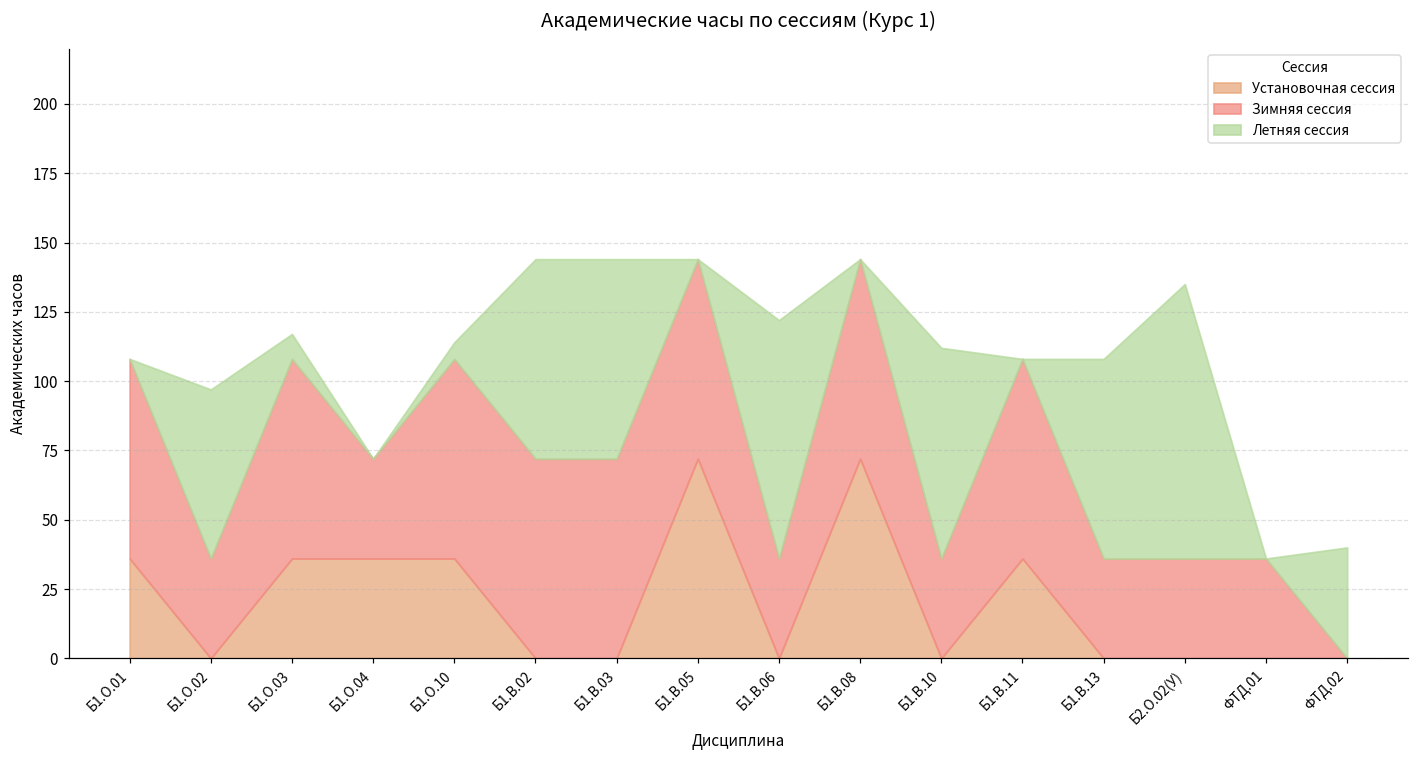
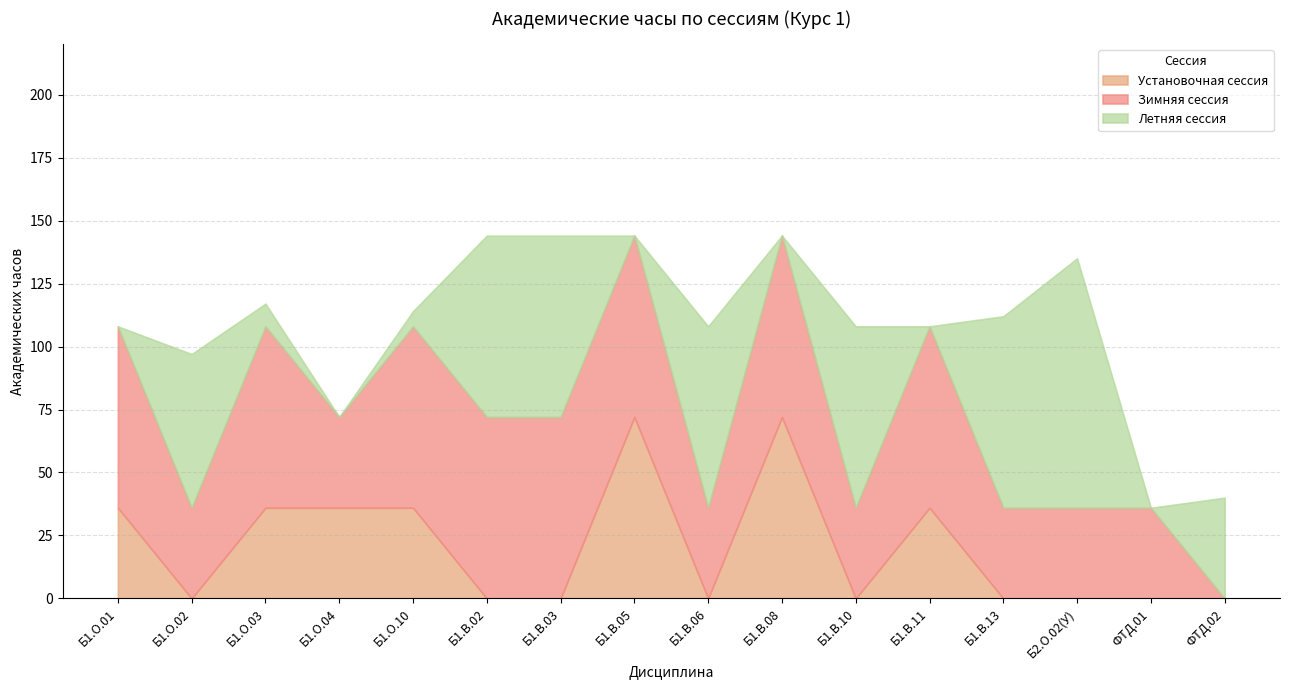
  {
    "Летняя сессия": {
      "Б1.О.02": 61,
      "Б1.О.03": 9,
      "Б1.О.10": 6,
      "Б1.В.02": 72,
      "Б1.В.03": 72,
-     "Б1.В.06": 86,
-     "Б1.В.10": 76,
-     "Б1.В.13": 72,
+     "Б1.В.06": 72,
+     "Б1.В.10": 72,
+     "Б1.В.13": 76,
      "Б2.О.02(У)": 99,
      "ФТД.02": 40
    }
  }
